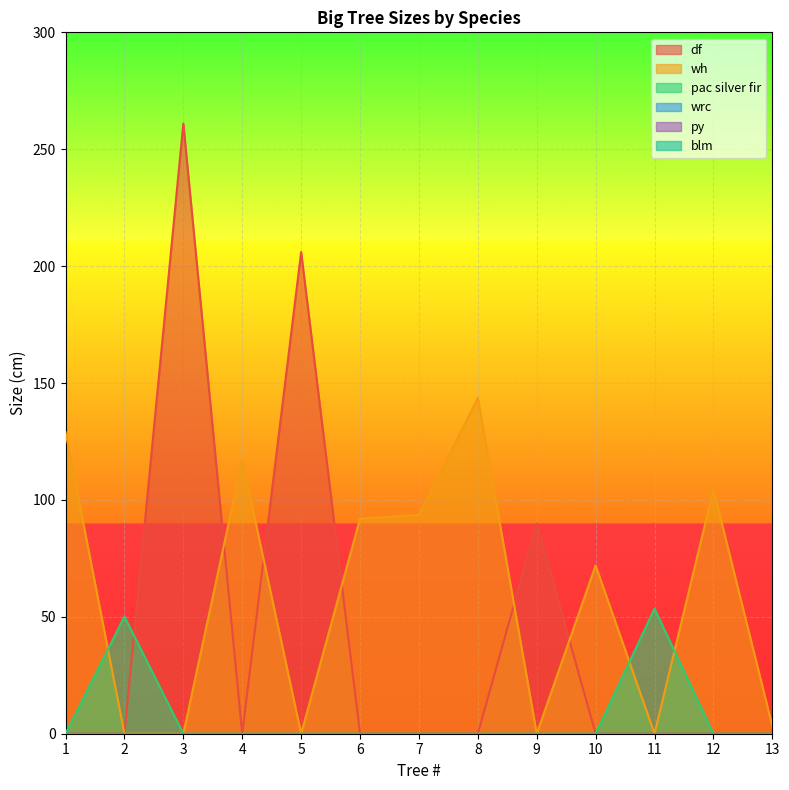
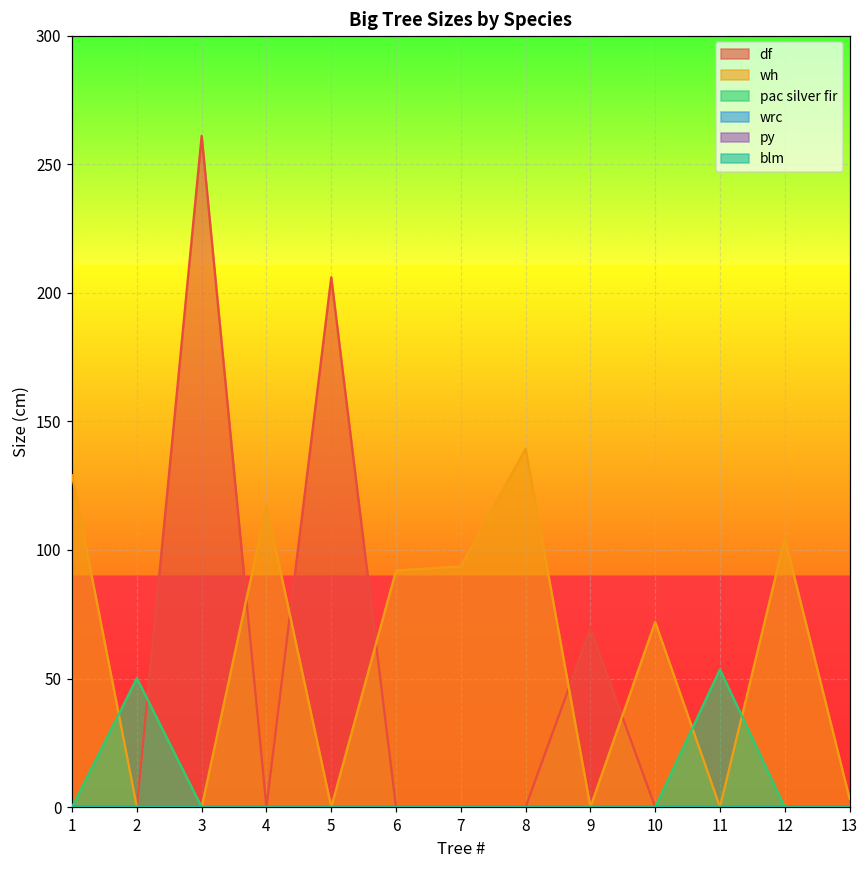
  {
    "df": {
      "3": 261,
      "5": 206,
-     "9": 90
+     "9": 69
    },
    "wh": {
      "1": 129,
      "4": 117,
      "6": 92,
      "7": 94,
-     "8": 144,
+     "8": 139,
      "10": 72,
      "12": 105,
      "13": 3
    }
  }
